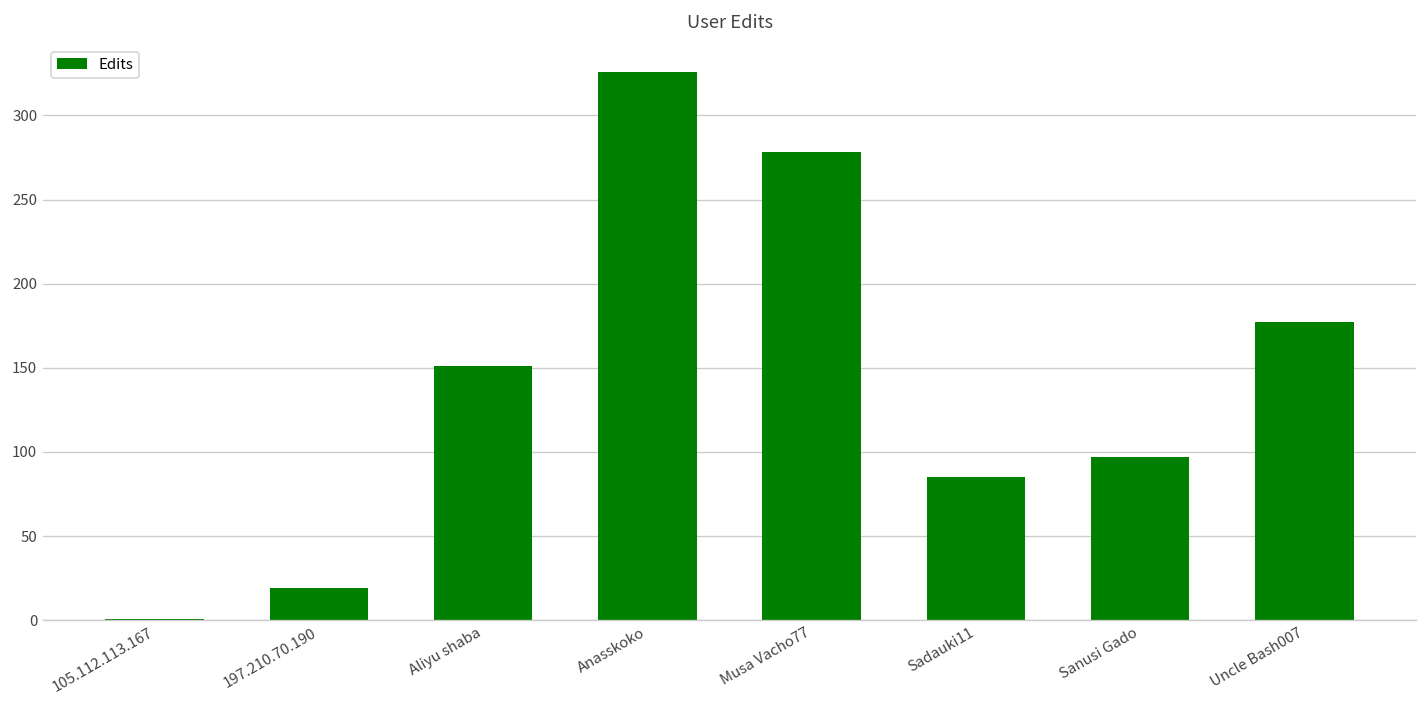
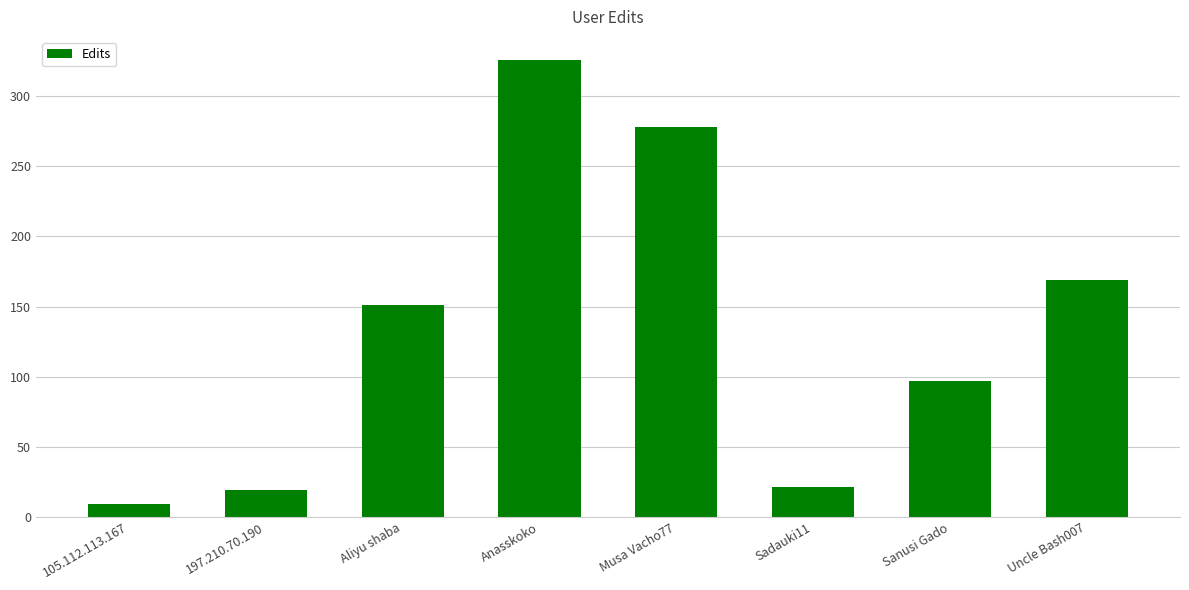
  {
-   "105.112.113.167": 1,
+   "105.112.113.167": 9,
    "197.210.70.190": 19,
    "Aliyu shaba": 151,
    "Anasskoko": 326,
    "Musa Vacho77": 278,
-   "Sadauki11": 85,
+   "Sadauki11": 21,
    "Sanusi Gado": 97,
-   "Uncle Bash007": 177
+   "Uncle Bash007": 169
  }
